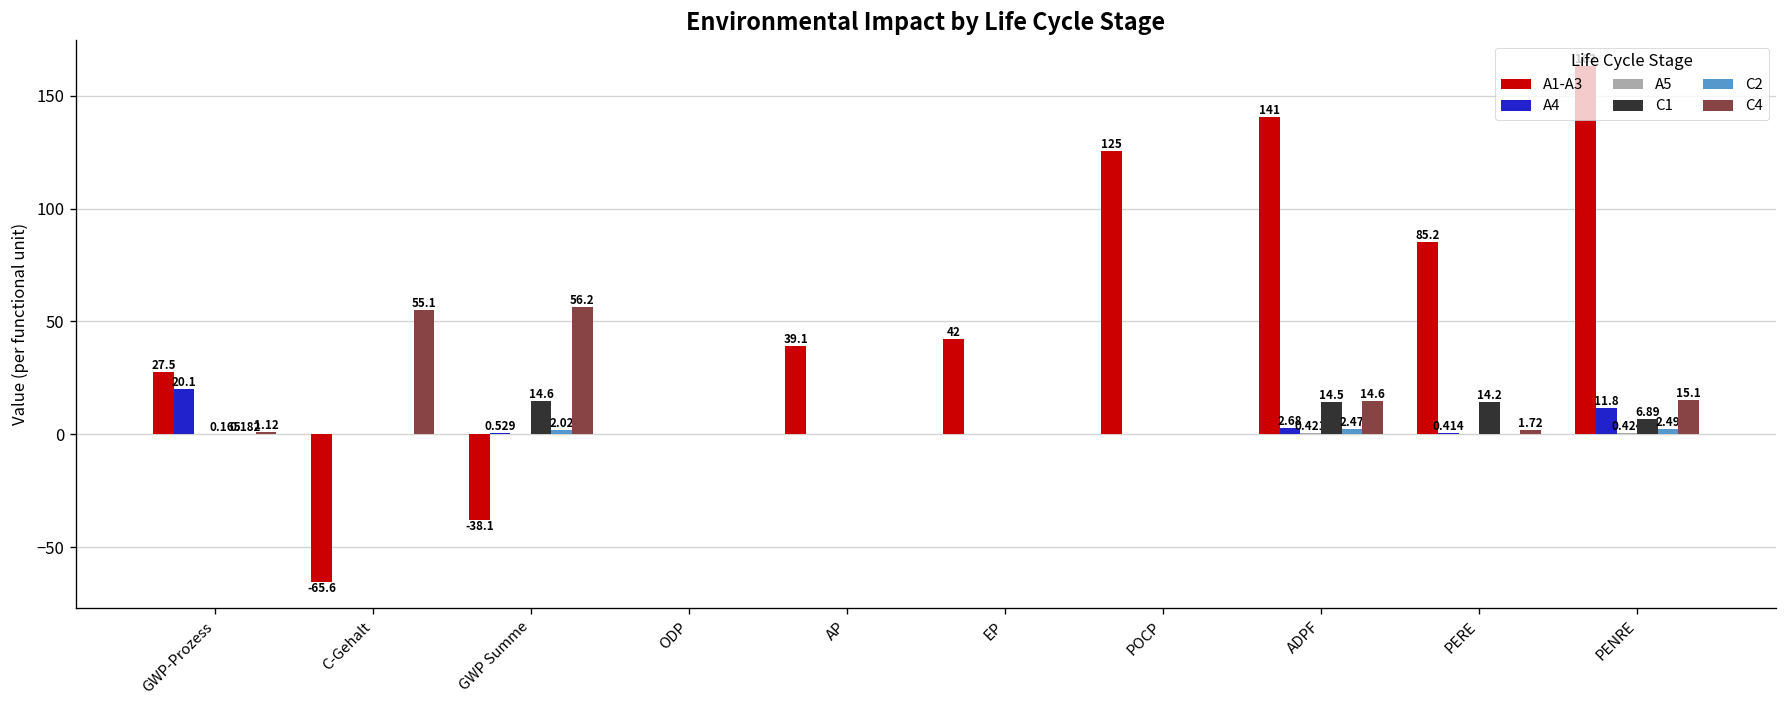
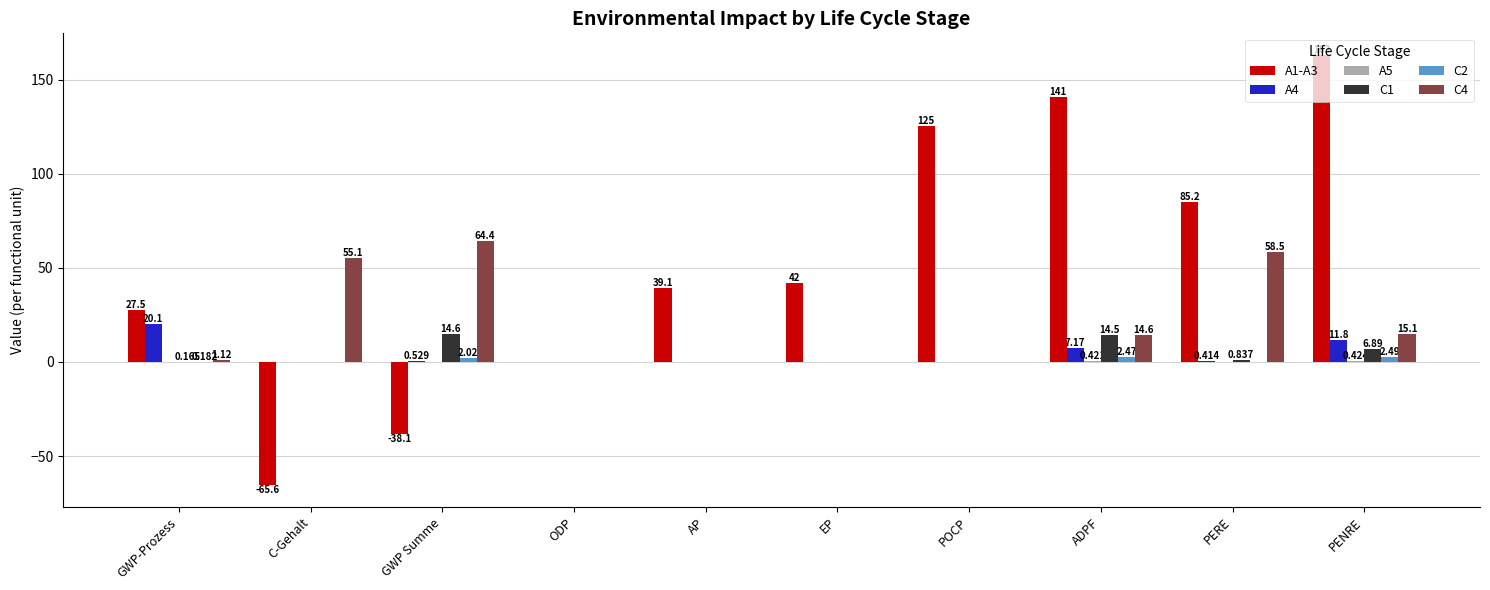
  {
    "A1-A3": {
      "GWP-Prozess": 27.5,
      "C-Gehalt": -65.6,
      "GWP Summe": -38.1,
      "AP": 39.1,
      "EP": 42,
      "POCP": 125,
      "ADPF": 141,
      "PERE": 85.2
    },
    "A4": {
      "GWP-Prozess": 20.1,
      "GWP Summe": 0.529,
-     "ADPF": 2.68,
+     "ADPF": 7.17,
      "PERE": 0.414,
      "PENRE": 11.8
    },
    "A5": {
      "ADPF": 0.421,
      "PENRE": 0.424
    },
    "C1": {
      "GWP Summe": 14.6,
      "ADPF": 14.5,
-     "PERE": 14.2,
+     "PERE": 0.837,
      "PENRE": 6.89
    },
    "C2": {
      "GWP Summe": 2.02,
      "ADPF": 2.47,
      "PENRE": 2.49
    },
    "C4": {
      "C-Gehalt": 55.1,
-     "GWP Summe": 56.2,
+     "GWP Summe": 64.4,
      "ADPF": 14.6,
-     "PERE": 1.72,
+     "PERE": 58.5,
      "PENRE": 15.1
    }
  }
